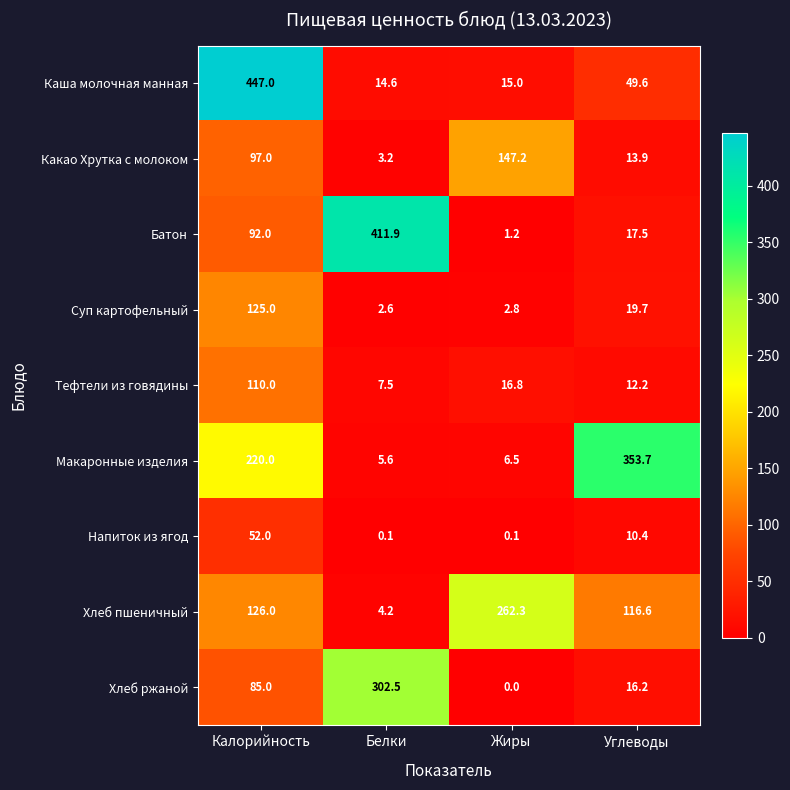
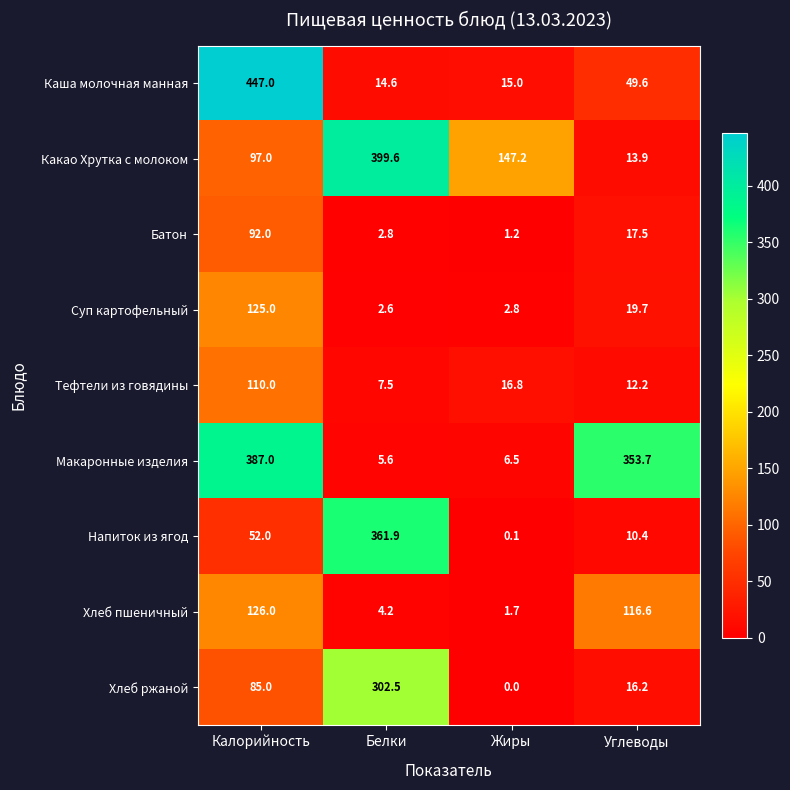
  {
    "Каша молочная манная": {
      "Калорийность": 447.0,
      "Белки": 14.6,
      "Жиры": 15.0,
      "Углеводы": 49.6
    },
    "Какао Хрутка с молоком": {
      "Калорийность": 97.0,
-     "Белки": 3.2,
+     "Белки": 399.6,
      "Жиры": 147.2,
      "Углеводы": 13.9
    },
    "Батон": {
      "Калорийность": 92.0,
-     "Белки": 411.9,
+     "Белки": 2.8,
      "Жиры": 1.2,
      "Углеводы": 17.5
    },
    "Суп картофельный": {
      "Калорийность": 125.0,
      "Белки": 2.6,
      "Жиры": 2.8,
      "Углеводы": 19.7
    },
    "Тефтели из говядины": {
      "Калорийность": 110.0,
      "Белки": 7.5,
      "Жиры": 16.8,
      "Углеводы": 12.2
    },
    "Макаронные изделия": {
-     "Калорийность": 220.0,
+     "Калорийность": 387.0,
      "Белки": 5.6,
      "Жиры": 6.5,
      "Углеводы": 353.7
    },
    "Напиток из ягод": {
      "Калорийность": 52.0,
-     "Белки": 0.1,
+     "Белки": 361.9,
      "Жиры": 0.1,
      "Углеводы": 10.4
    },
    "Хлеб пшеничный": {
      "Калорийность": 126.0,
      "Белки": 4.2,
-     "Жиры": 262.3,
+     "Жиры": 1.7,
      "Углеводы": 116.6
    },
    "Хлеб ржаной": {
      "Калорийность": 85.0,
      "Белки": 302.5,
      "Жиры": 0.0,
      "Углеводы": 16.2
    }
  }
